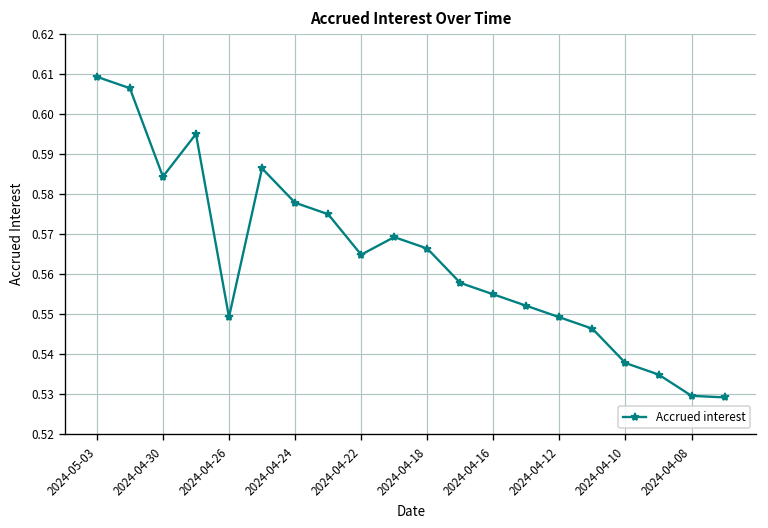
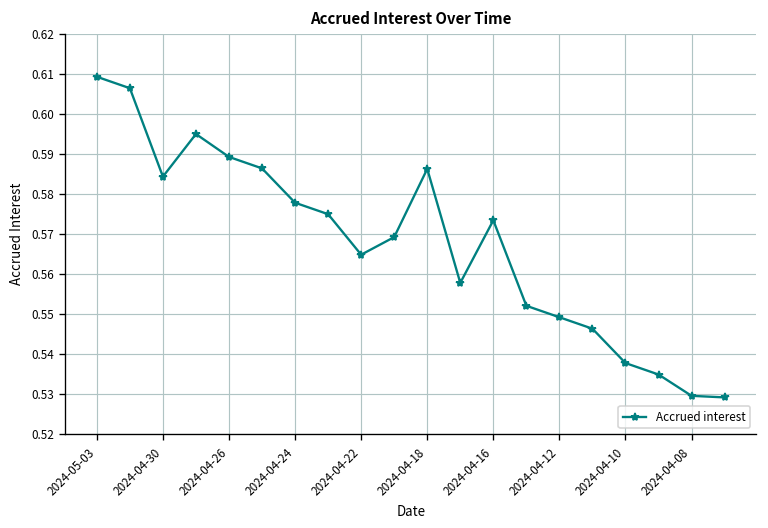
  {
    "2024-05-03": 0.609,
    "2024-04-30": 0.584,
-   "2024-04-26": 0.549,
+   "2024-04-26": 0.589,
    "2024-04-24": 0.578,
    "2024-04-22": 0.565,
-   "2024-04-18": 0.566,
-   "2024-04-16": 0.555,
+   "2024-04-18": 0.586,
+   "2024-04-16": 0.573,
    "2024-04-12": 0.549,
    "2024-04-10": 0.538,
    "2024-04-08": 0.530
  }
